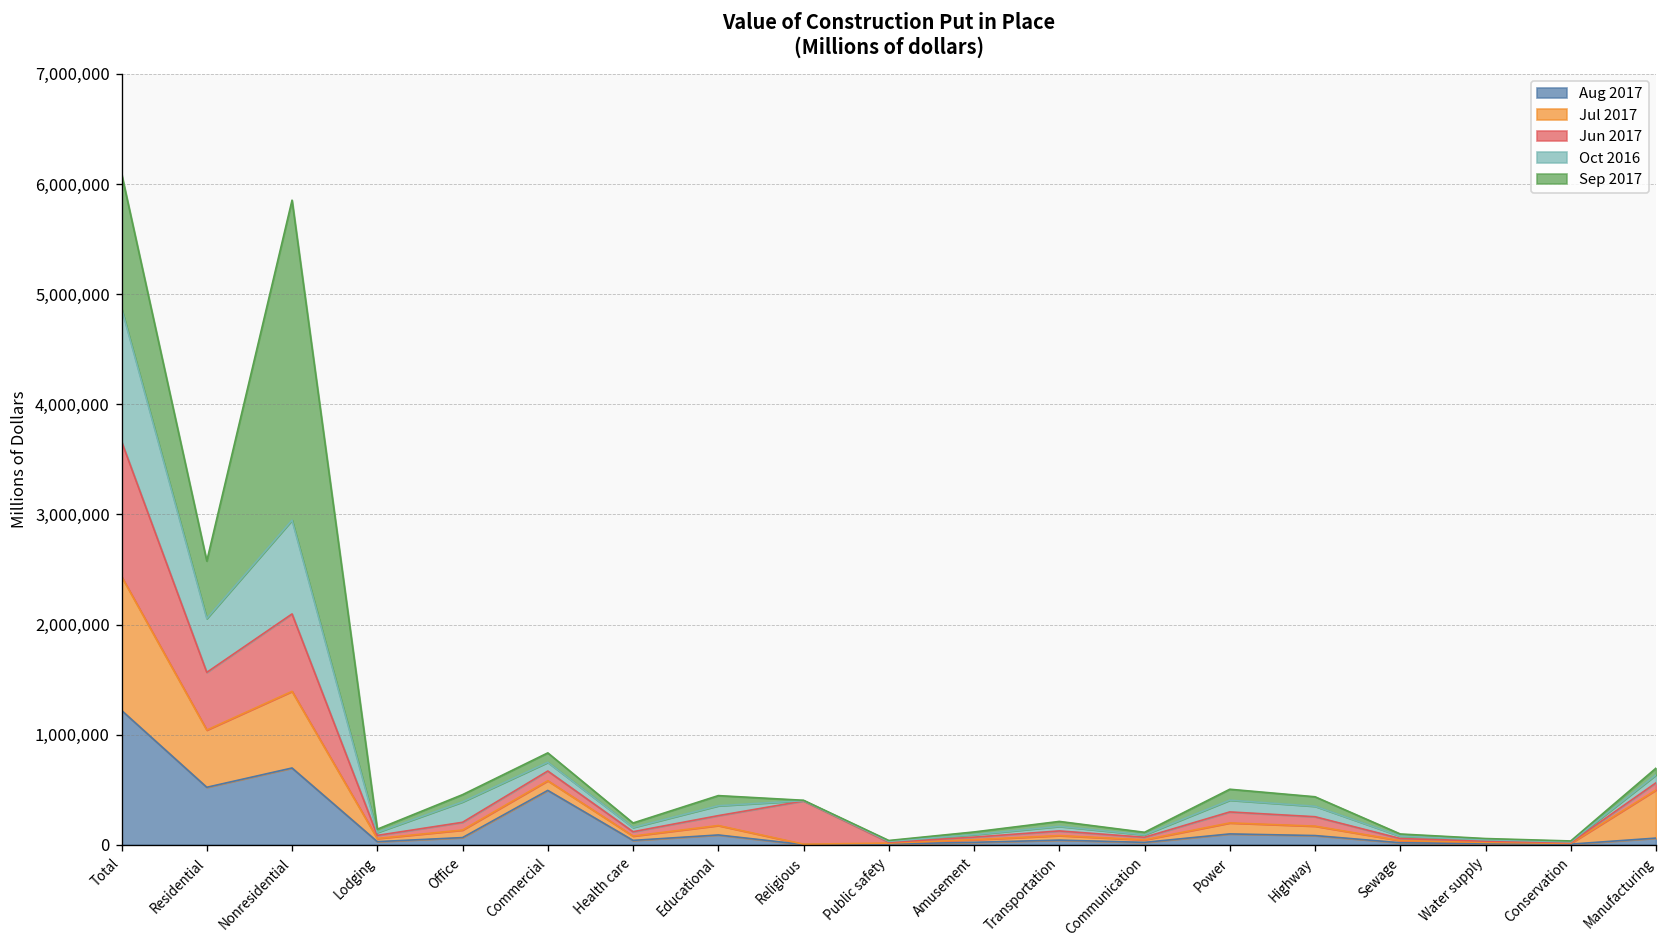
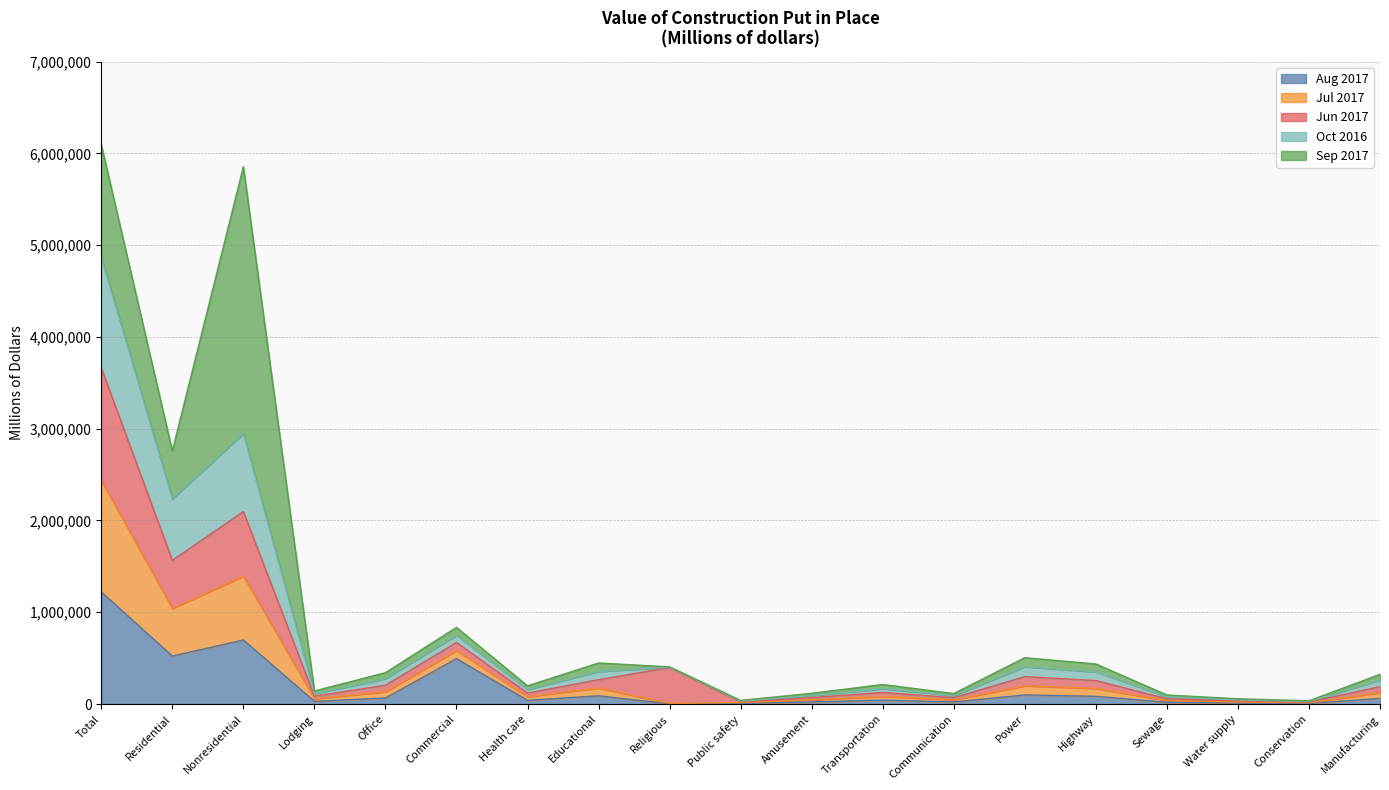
  {
    "Aug 2017": {
      "Total": "1,200,000",
      "Residential": "500,000",
      "Nonresidential": "700,000",
      "Lodging": "0",
      "Office": "100,000",
      "Commercial": "500,000",
      "Health care": "0",
      "Educational": "100,000",
      "Transportation": "0",
      "Power": "100,000",
      "Highway": "100,000",
      "Manufacturing": "100,000"
    },
    "Jul 2017": {
      "Total": "1,200,000",
      "Residential": "500,000",
      "Nonresidential": "700,000",
      "Office": "100,000",
      "Commercial": "100,000",
      "Health care": "0",
      "Educational": "100,000",
      "Transportation": "0",
      "Power": "100,000",
      "Highway": "100,000",
-     "Manufacturing": "400,000"
+     "Manufacturing": "100,000"
    },
    "Jun 2017": {
      "Total": "1,200,000",
      "Residential": "500,000",
      "Nonresidential": "700,000",
      "Office": "100,000",
      "Commercial": "100,000",
      "Health care": "0",
      "Educational": "100,000",
      "Transportation": "0",
      "Power": "100,000",
      "Highway": "100,000",
      "Manufacturing": "100,000"
    },
    "Oct 2016": {
      "Total": "1,200,000",
-     "Residential": "500,000",
+     "Residential": "700,000",
      "Nonresidential": "900,000",
-     "Office": "200,000",
+     "Office": "100,000",
      "Commercial": "100,000",
      "Health care": "0",
      "Educational": "100,000",
      "Transportation": "0",
      "Power": "100,000",
      "Highway": "100,000",
      "Manufacturing": "100,000"
    },
    "Sep 2017": {
      "Total": "1,200,000",
      "Residential": "500,000",
      "Nonresidential": "2,900,000",
      "Lodging": "0",
      "Office": "100,000",
      "Commercial": "100,000",
      "Health care": "0",
      "Educational": "100,000",
      "Transportation": "0",
      "Power": "100,000",
      "Highway": "100,000",
      "Manufacturing": "100,000"
    }
  }
